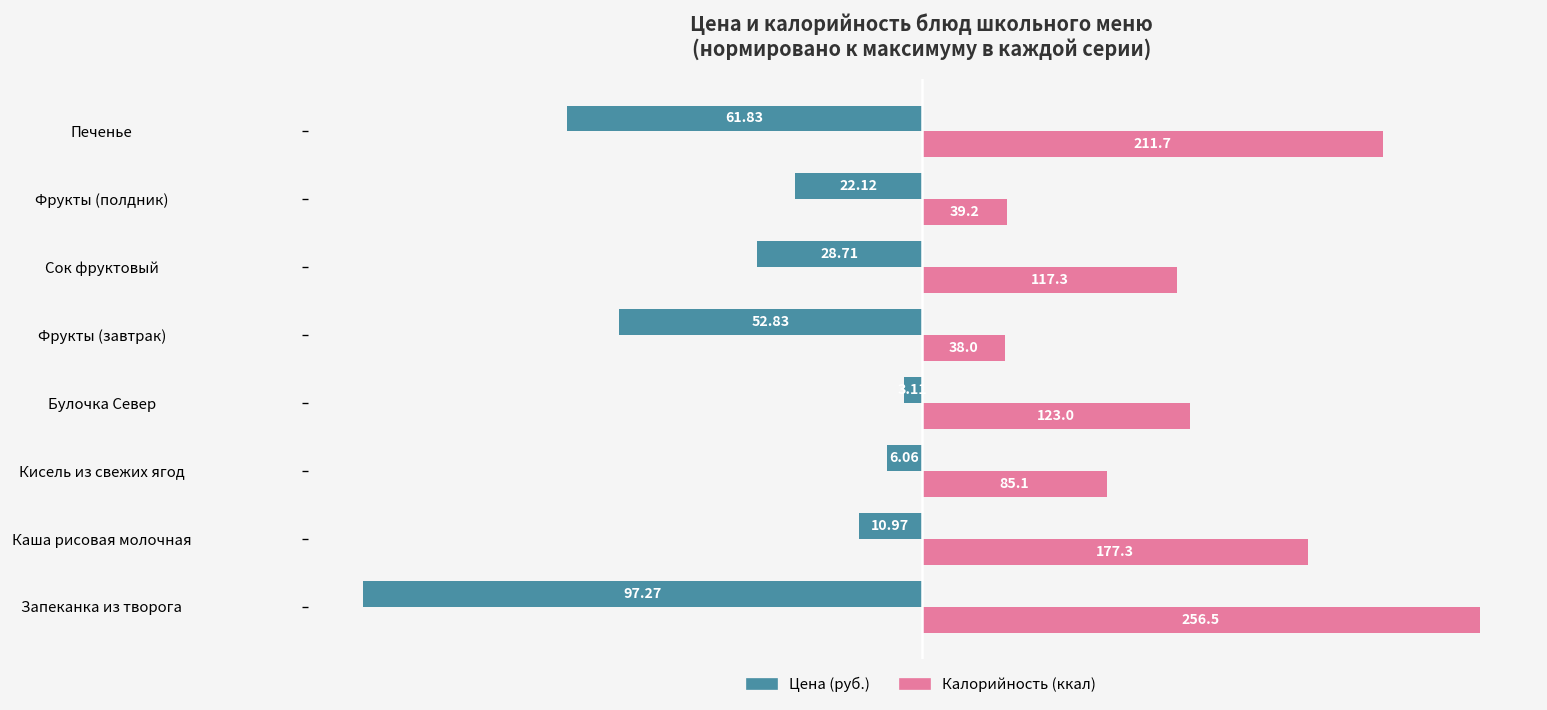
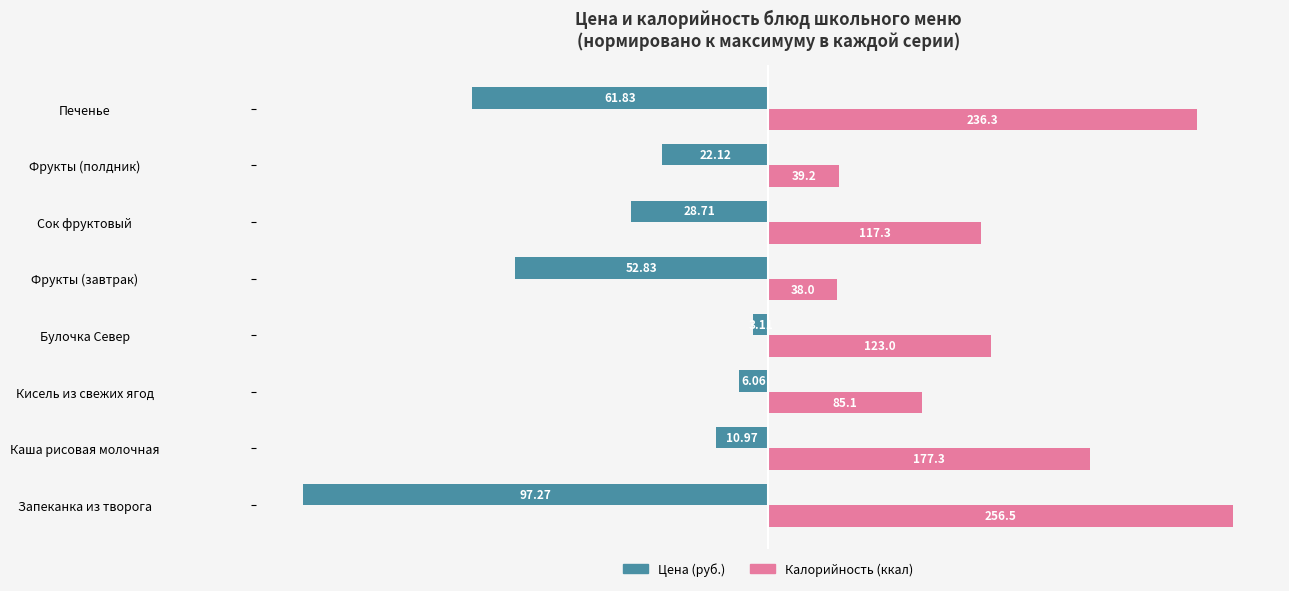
  {
    "Калорийность (ккал)": {
-     "Печенье": 211.7
+     "Печенье": 236.3
    }
  }
